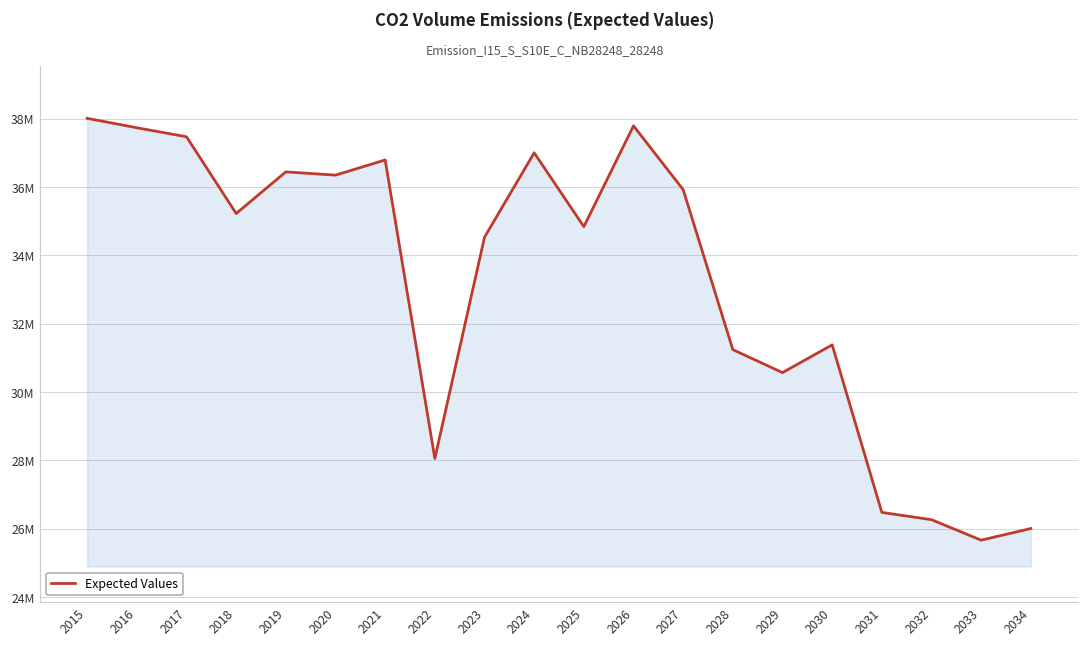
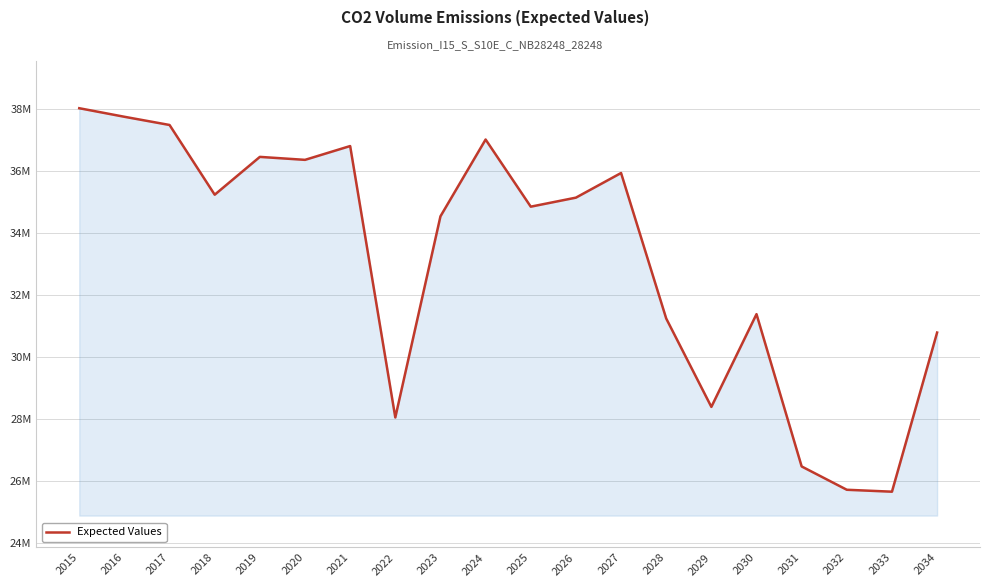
  {
    "2015": 38000000,
    "2016": 37700000,
    "2017": 37500000,
    "2018": 35200000,
    "2019": 36400000,
    "2020": 36300000,
    "2021": 36800000,
    "2022": 28100000,
    "2023": 34500000,
    "2024": 37000000,
    "2025": 34800000,
-   "2026": 37800000,
+   "2026": 35100000,
    "2027": 35900000,
    "2028": 31200000,
-   "2029": 30600000,
+   "2029": 28400000,
    "2030": 31400000,
    "2031": 26500000,
-   "2032": 26300000,
+   "2032": 25700000,
    "2033": 25700000,
-   "2034": 26000000
+   "2034": 30800000
  }
